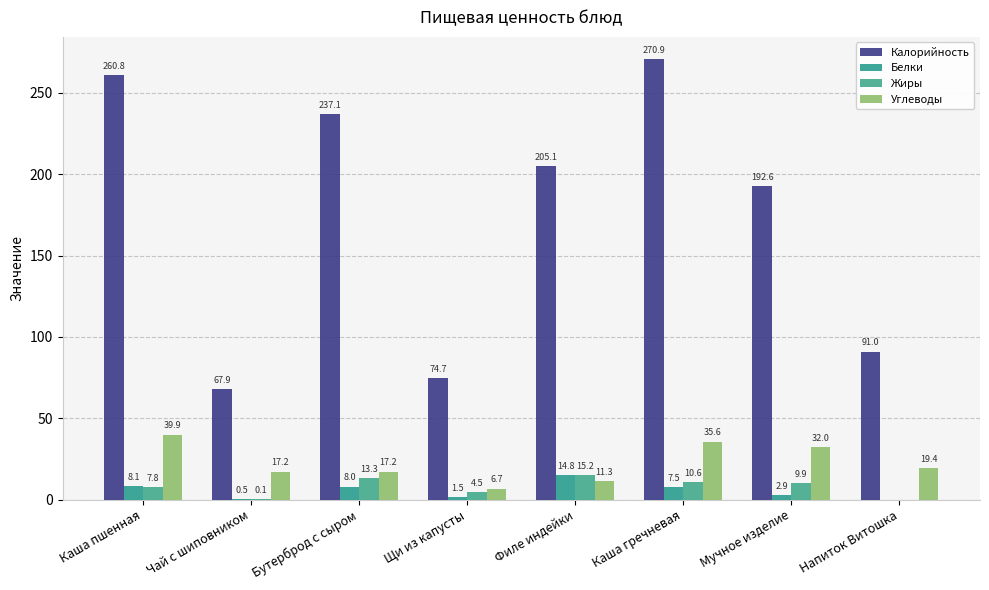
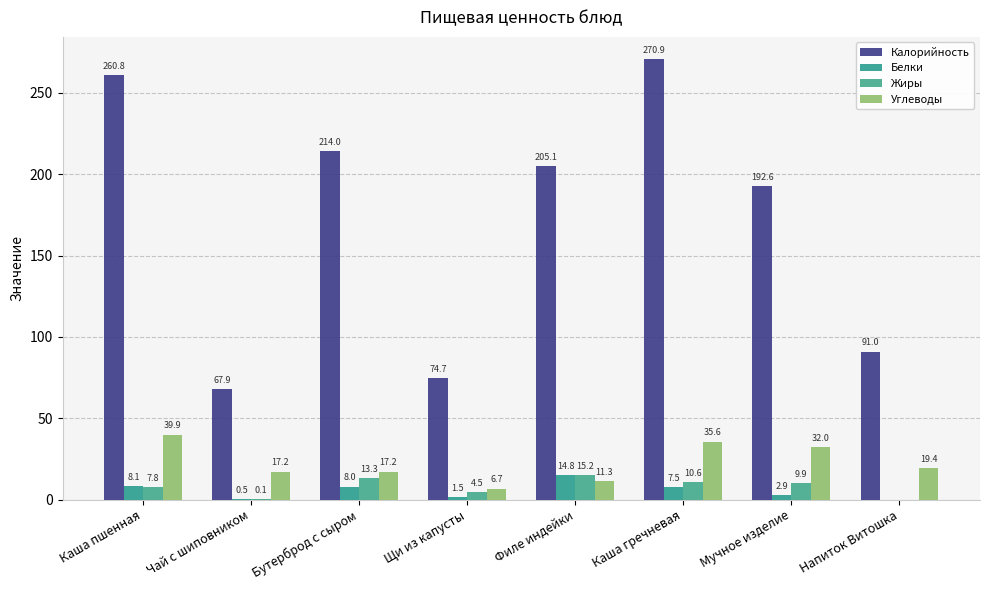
  {
    "Калорийность": {
      "Каша пшенная": 260.8,
      "Чай с шиповником": 67.9,
-     "Бутерброд с сыром": 237.1,
+     "Бутерброд с сыром": 214.0,
      "Щи из капусты": 74.7,
      "Филе индейки": 205.1,
      "Каша гречневая": 270.9,
      "Мучное изделие": 192.6,
      "Напиток Витошка": 91.0
    },
    "Углеводы": {
      "Каша пшенная": 39.9,
      "Чай с шиповником": 17.2,
      "Бутерброд с сыром": 17.2,
      "Щи из капусты": 6.7,
      "Филе индейки": 11.3,
      "Каша гречневая": 35.6,
      "Мучное изделие": 32.0,
      "Напиток Витошка": 19.4
    }
  }
